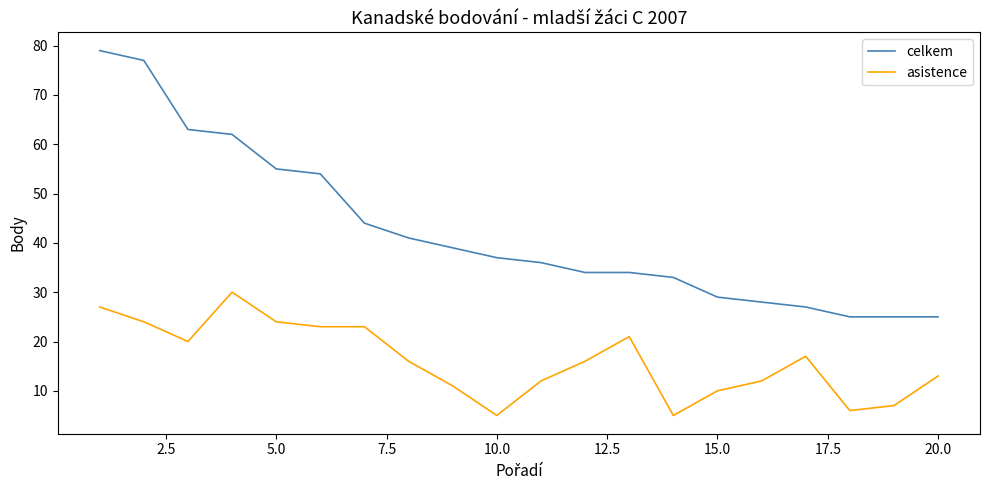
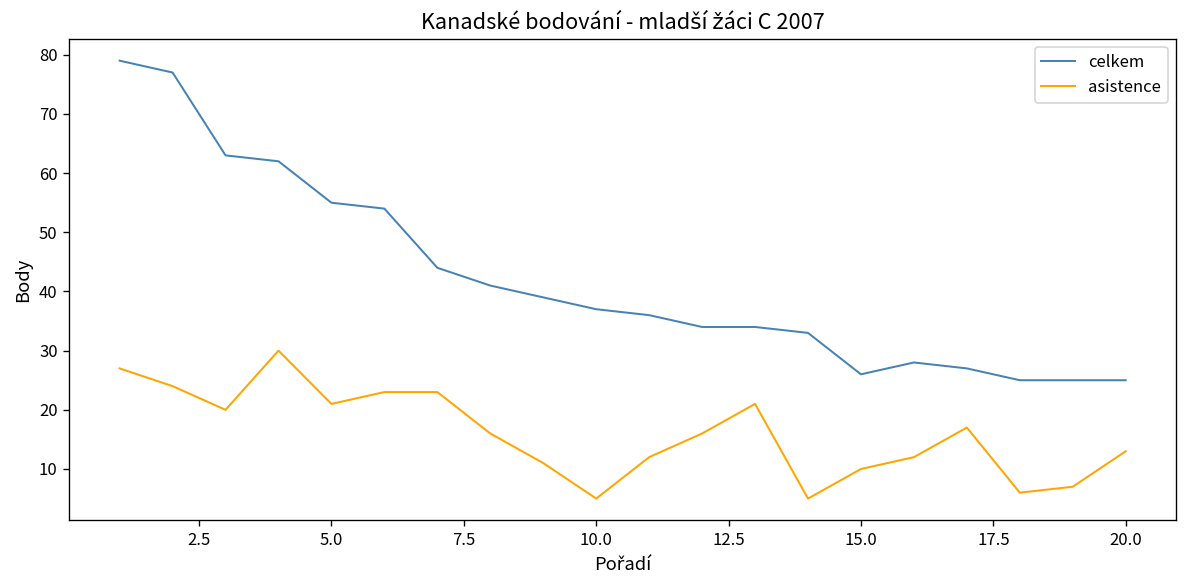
  {
    "celkem": {
      "5.0": 55,
      "10.0": 37,
-     "15.0": 29,
+     "15.0": 26,
      "20.0": 25
    },
    "asistence": {
-     "5.0": 24,
+     "5.0": 21,
      "10.0": 5,
      "15.0": 10,
      "20.0": 13
    }
  }
